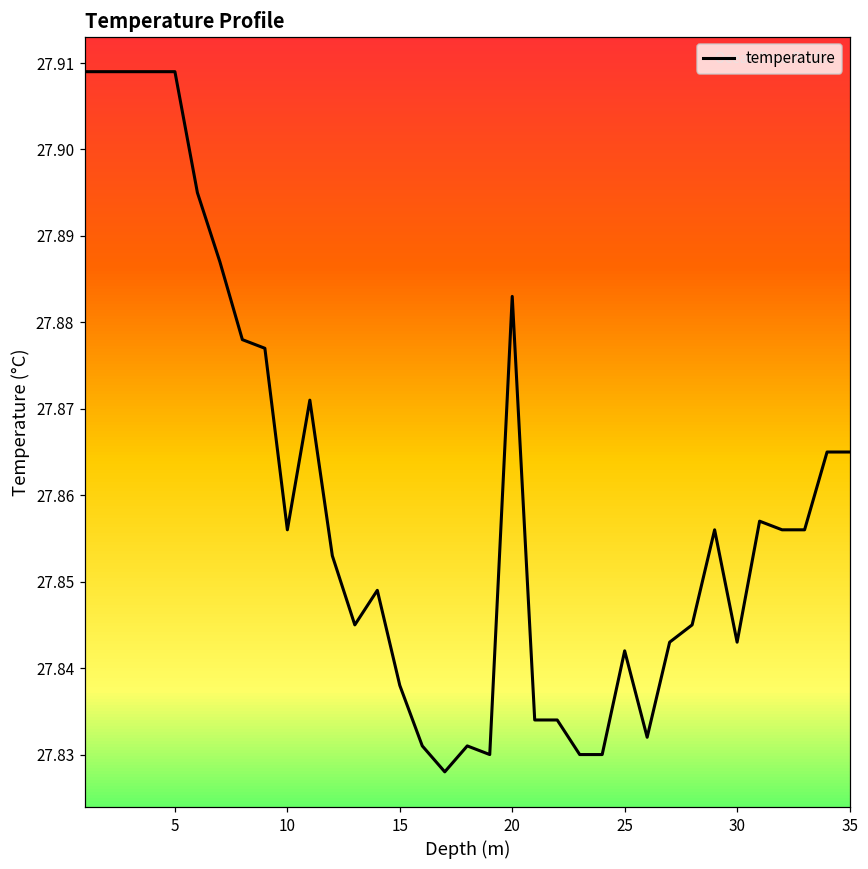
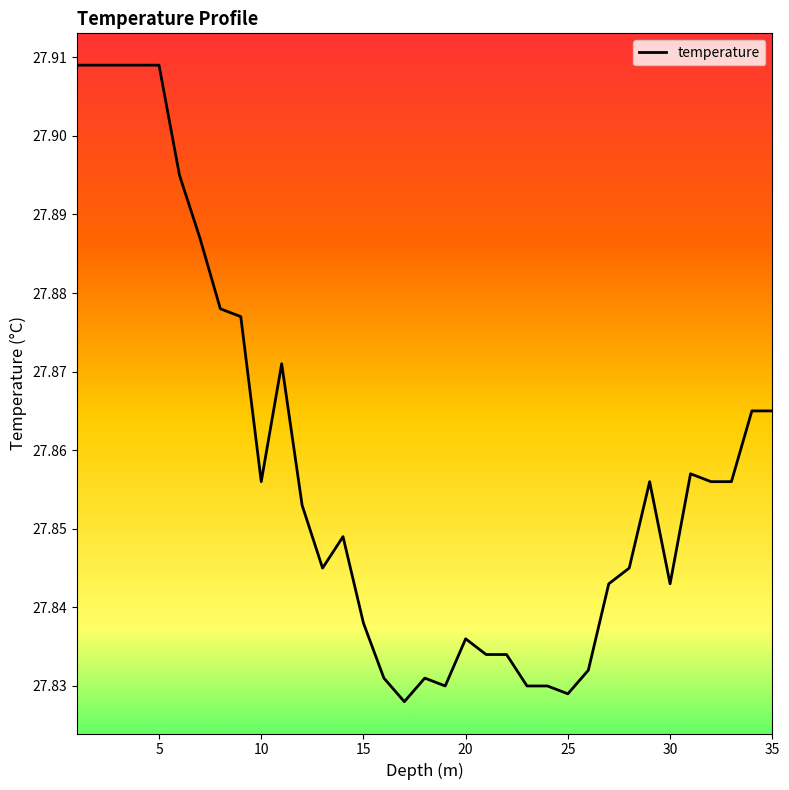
  {
    "5": 27.909,
    "10": 27.856,
    "15": 27.838,
-   "20": 27.883,
-   "25": 27.842,
+   "20": 27.836,
+   "25": 27.829,
    "30": 27.843,
    "35": 27.865
  }
